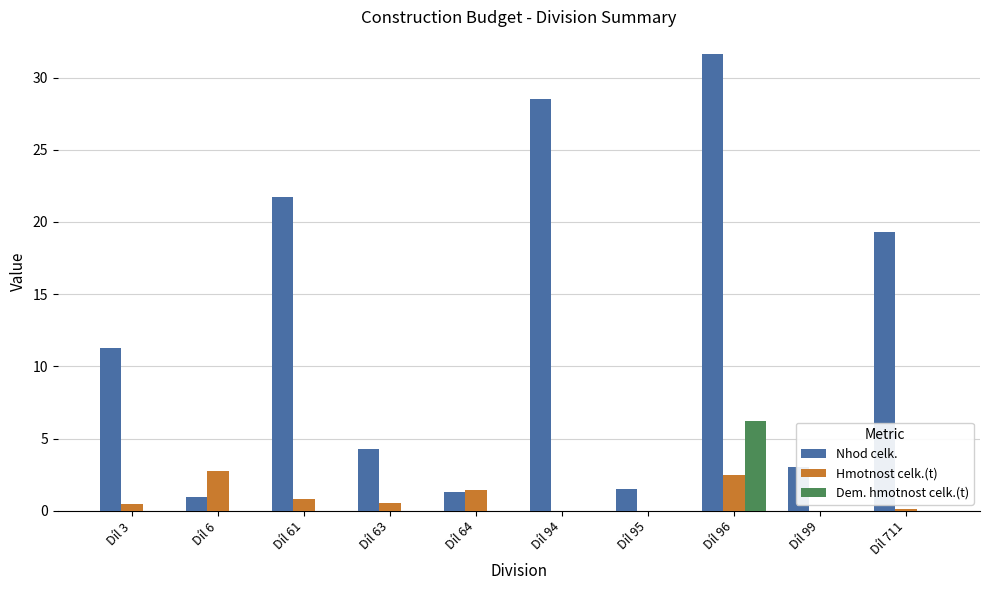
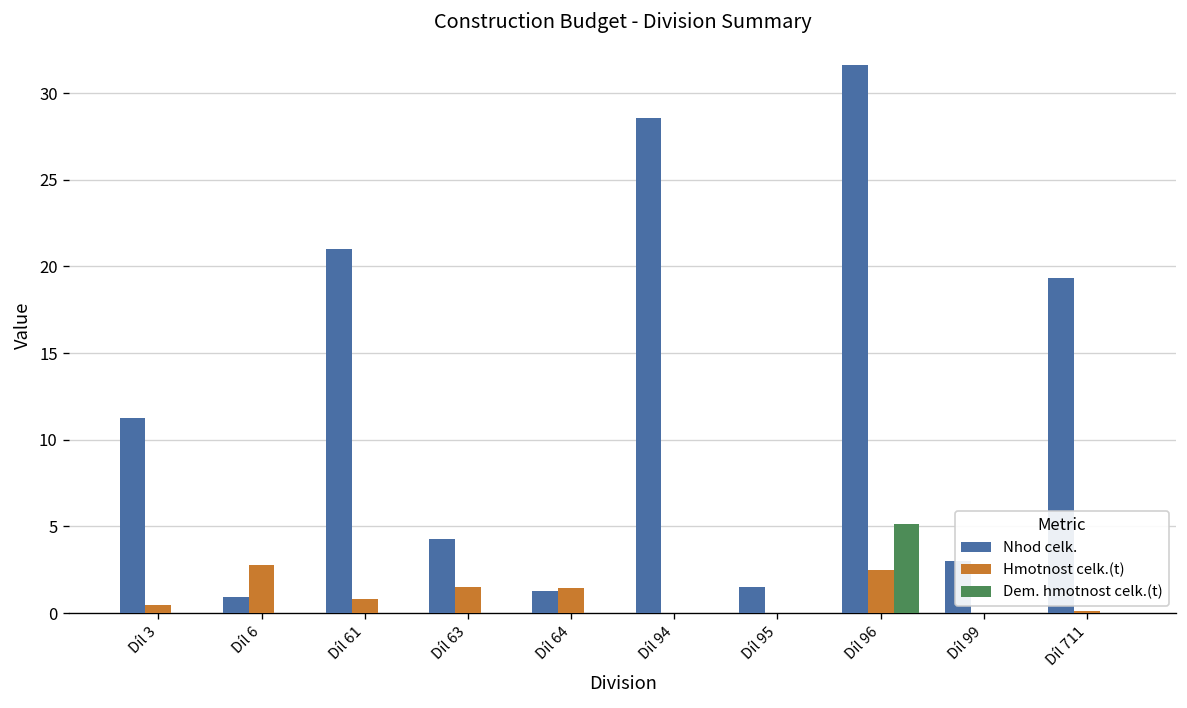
  {
    "Nhod celk.": {
      "Díl 3": 11.3,
      "Díl 6": 1.0,
-     "Díl 61": 21.7,
+     "Díl 61": 21.0,
      "Díl 63": 4.3,
      "Díl 64": 1.3,
      "Díl 94": 28.6,
      "Díl 95": 1.5,
      "Díl 96": 31.6,
      "Díl 711": 19.3
    },
    "Hmotnost celk.(t)": {
      "Díl 3": 0.5,
      "Díl 6": 2.8,
      "Díl 61": 0.8,
-     "Díl 63": 0.5,
+     "Díl 63": 1.5,
      "Díl 64": 1.4,
      "Díl 95": 0.0,
      "Díl 96": 2.5,
      "Díl 99": 0.0
    },
    "Dem. hmotnost celk.(t)": {
      "Díl 3": 0.0,
      "Díl 6": 0.0,
      "Díl 61": 0.0,
      "Díl 63": 0.0,
      "Díl 64": 0.0,
      "Díl 94": 0.0,
      "Díl 95": 0.0,
-     "Díl 96": 6.2,
+     "Díl 96": 5.2,
      "Díl 99": 0.0,
      "Díl 711": 0.0
    }
  }
